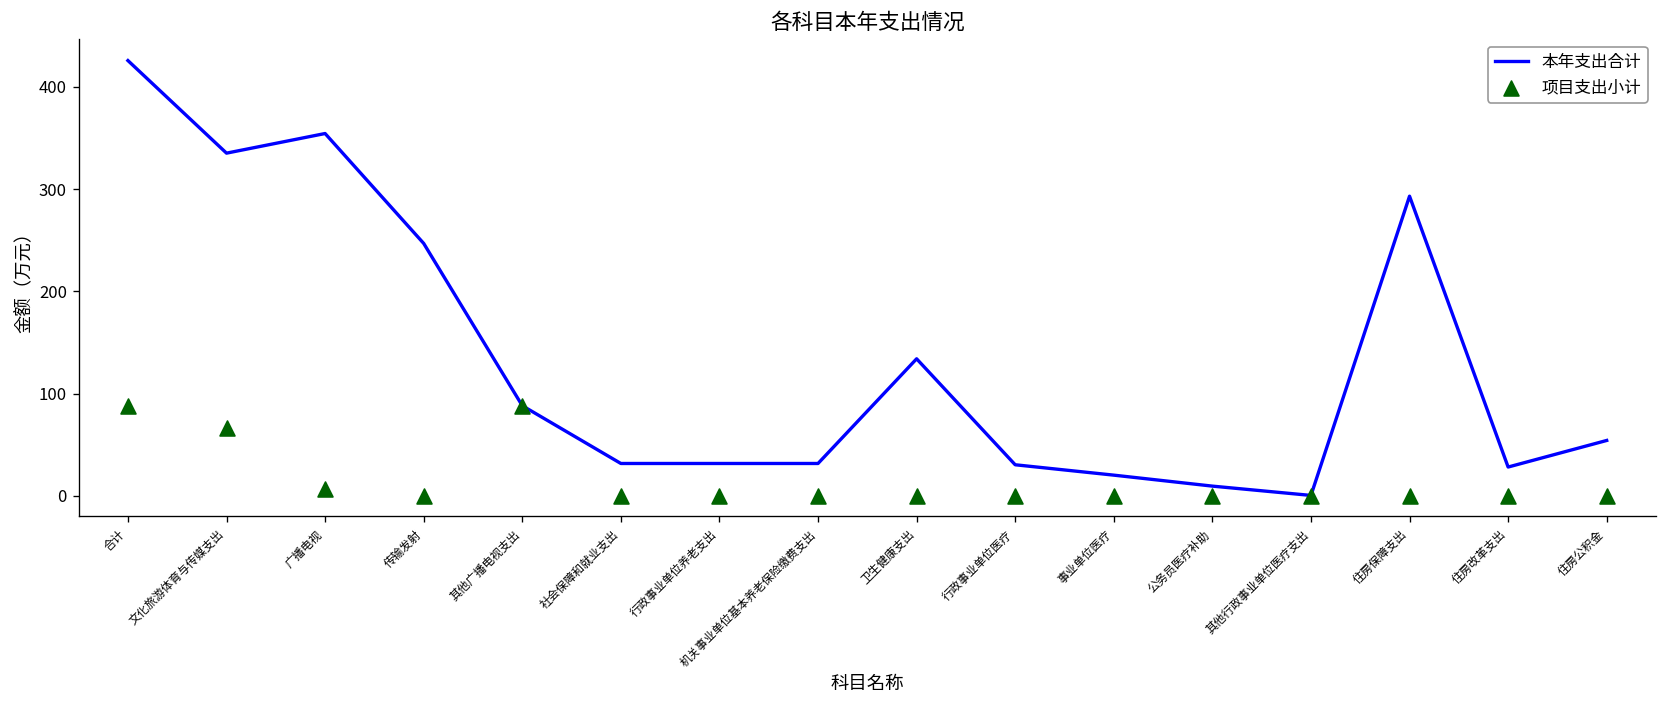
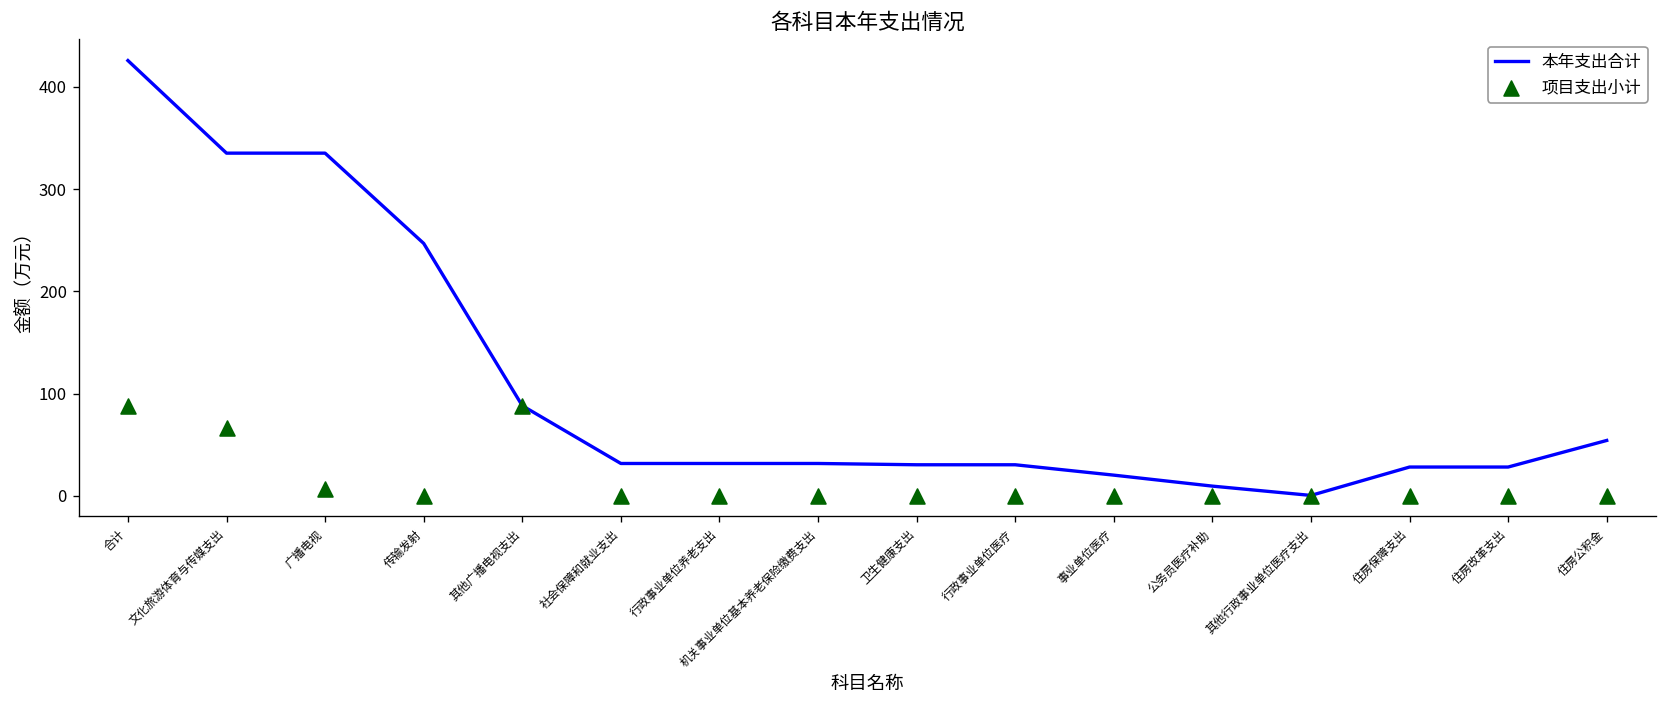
  {
    "本年支出合计": {
      "合计": 430,
      "文化旅游体育与传媒支出": 340,
-     "广播电视": 350,
+     "广播电视": 340,
      "传输发射": 250,
      "社会保障和就业支出": 30,
      "行政事业单位养老支出": 30,
      "机关事业单位基本养老保险缴费支出": 30,
-     "卫生健康支出": 130,
+     "卫生健康支出": 30,
      "行政事业单位医疗": 30,
      "事业单位医疗": 20,
      "公务员医疗补助": 10,
-     "住房保障支出": 290,
+     "住房保障支出": 30,
      "住房改革支出": 30,
      "住房公积金": 50
    }
  }
